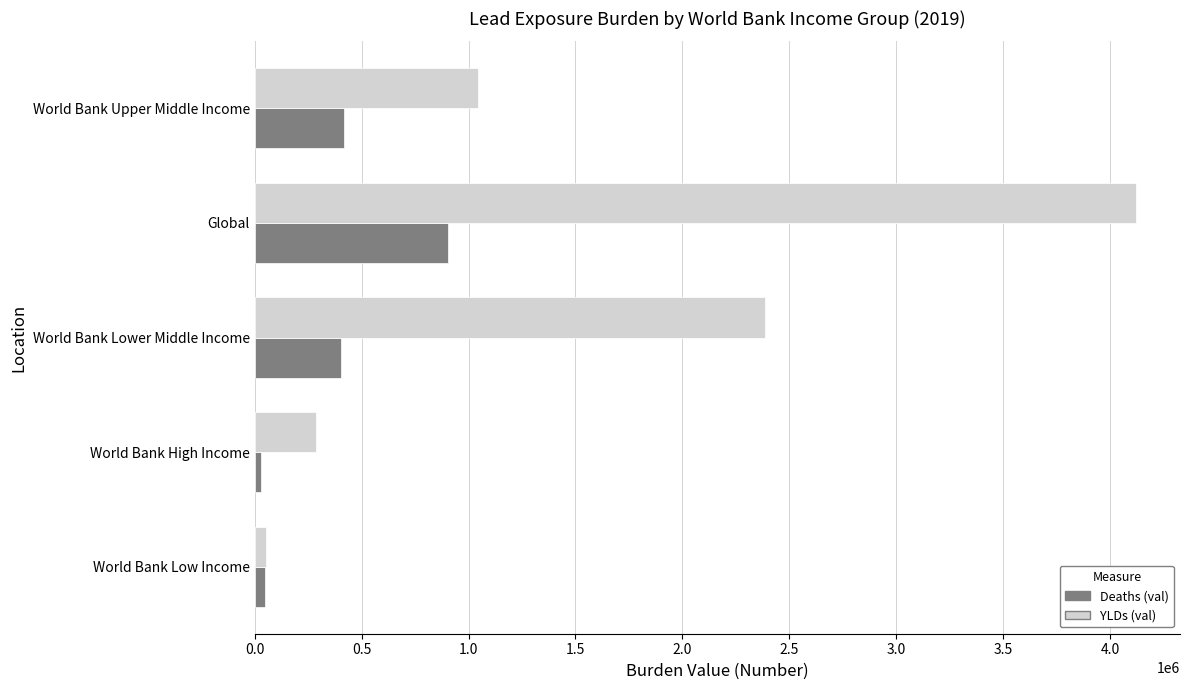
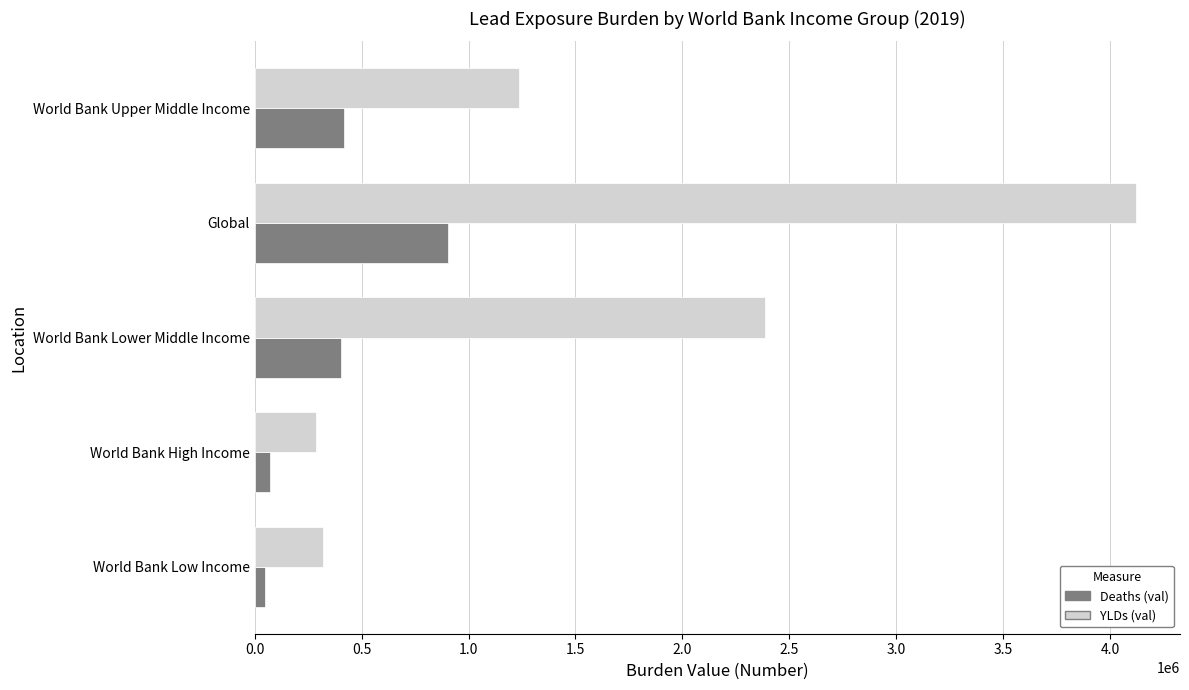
  {
    "Deaths (val)": {
      "World Bank Upper Middle Income": 420000,
      "Global": 900000,
      "World Bank Lower Middle Income": 410000,
-     "World Bank High Income": 30000,
+     "World Bank High Income": 70000,
      "World Bank Low Income": 50000
    },
    "YLDs (val)": {
-     "World Bank Upper Middle Income": 1050000,
+     "World Bank Upper Middle Income": 1230000,
      "Global": 4120000,
      "World Bank Lower Middle Income": 2390000,
      "World Bank High Income": 290000,
-     "World Bank Low Income": 50000
+     "World Bank Low Income": 320000
    }
  }
